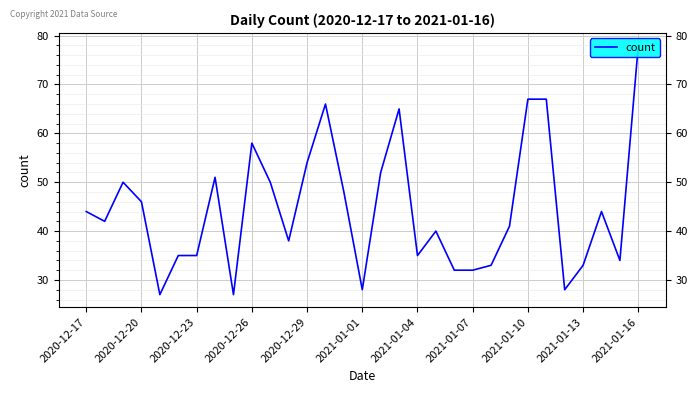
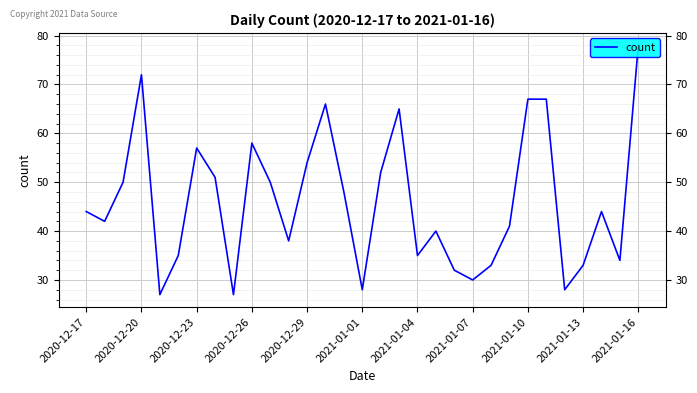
  {
    "2020-12-17": 44,
-   "2020-12-20": 46,
-   "2020-12-23": 35,
+   "2020-12-20": 72,
+   "2020-12-23": 57,
    "2020-12-26": 58,
    "2020-12-29": 54,
    "2021-01-01": 28,
    "2021-01-04": 35,
-   "2021-01-07": 32,
+   "2021-01-07": 30,
    "2021-01-10": 67,
    "2021-01-13": 33
  }
